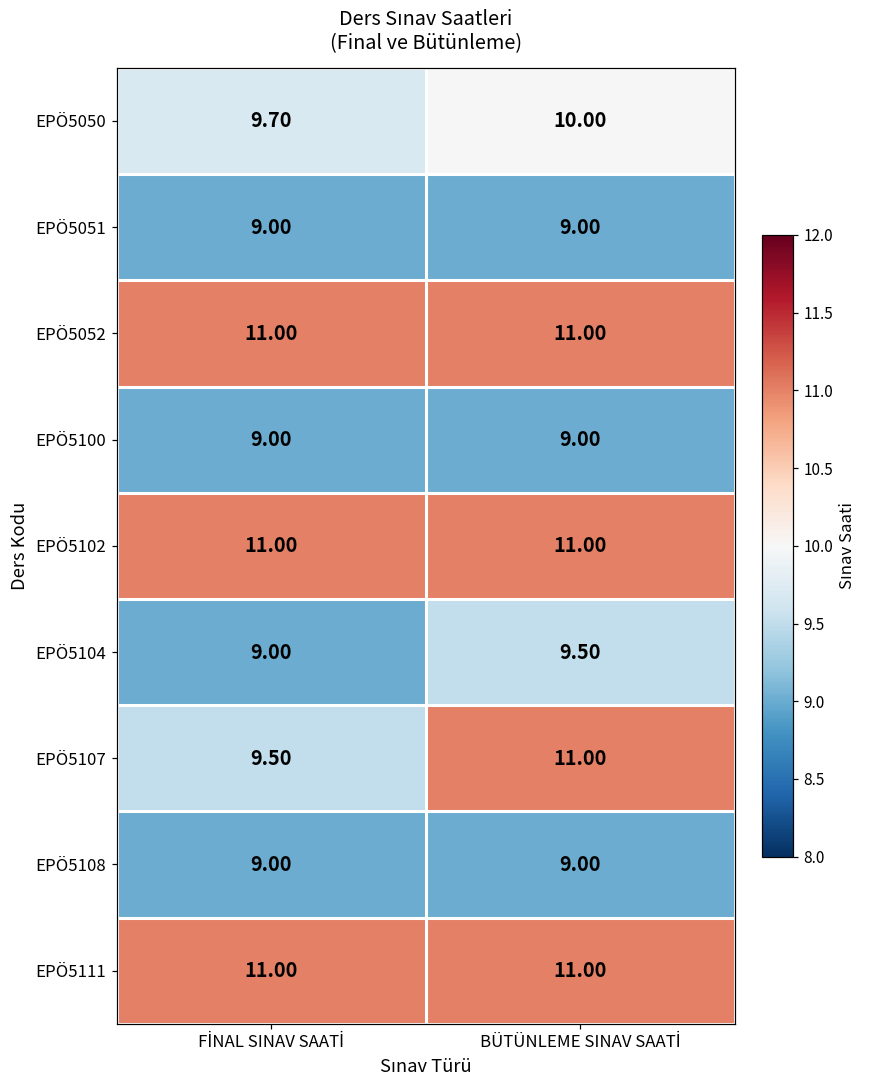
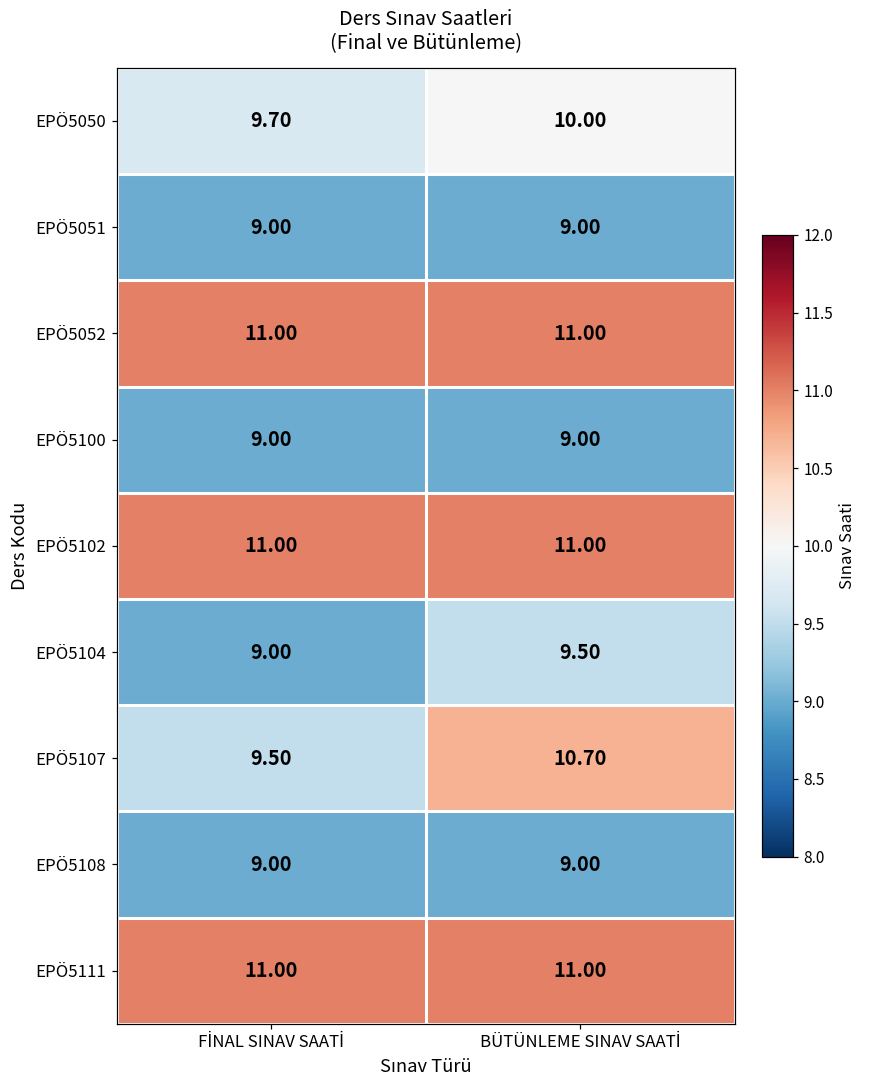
  {
    "EPÖ5050": {
      "FİNAL SINAV SAATİ": 9.70,
      "BÜTÜNLEME SINAV SAATİ": 10.00
    },
    "EPÖ5051": {
      "FİNAL SINAV SAATİ": 9.00,
      "BÜTÜNLEME SINAV SAATİ": 9.00
    },
    "EPÖ5052": {
      "FİNAL SINAV SAATİ": 11.00,
      "BÜTÜNLEME SINAV SAATİ": 11.00
    },
    "EPÖ5100": {
      "FİNAL SINAV SAATİ": 9.00,
      "BÜTÜNLEME SINAV SAATİ": 9.00
    },
    "EPÖ5102": {
      "FİNAL SINAV SAATİ": 11.00,
      "BÜTÜNLEME SINAV SAATİ": 11.00
    },
    "EPÖ5104": {
      "FİNAL SINAV SAATİ": 9.00,
      "BÜTÜNLEME SINAV SAATİ": 9.50
    },
    "EPÖ5107": {
      "FİNAL SINAV SAATİ": 9.50,
-     "BÜTÜNLEME SINAV SAATİ": 11.00
+     "BÜTÜNLEME SINAV SAATİ": 10.70
    },
    "EPÖ5108": {
      "FİNAL SINAV SAATİ": 9.00,
      "BÜTÜNLEME SINAV SAATİ": 9.00
    },
    "EPÖ5111": {
      "FİNAL SINAV SAATİ": 11.00,
      "BÜTÜNLEME SINAV SAATİ": 11.00
    }
  }
